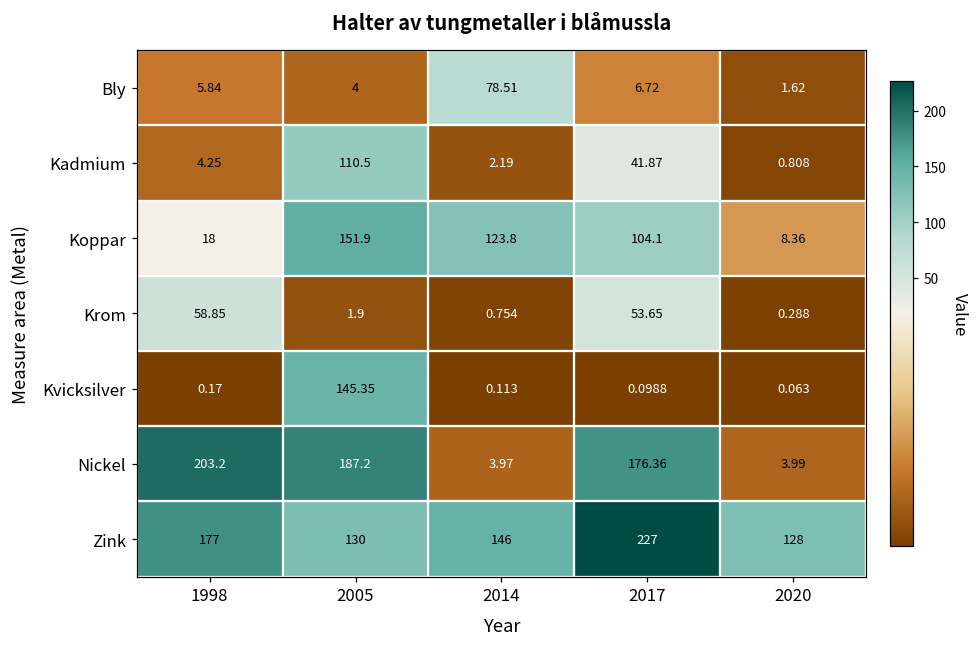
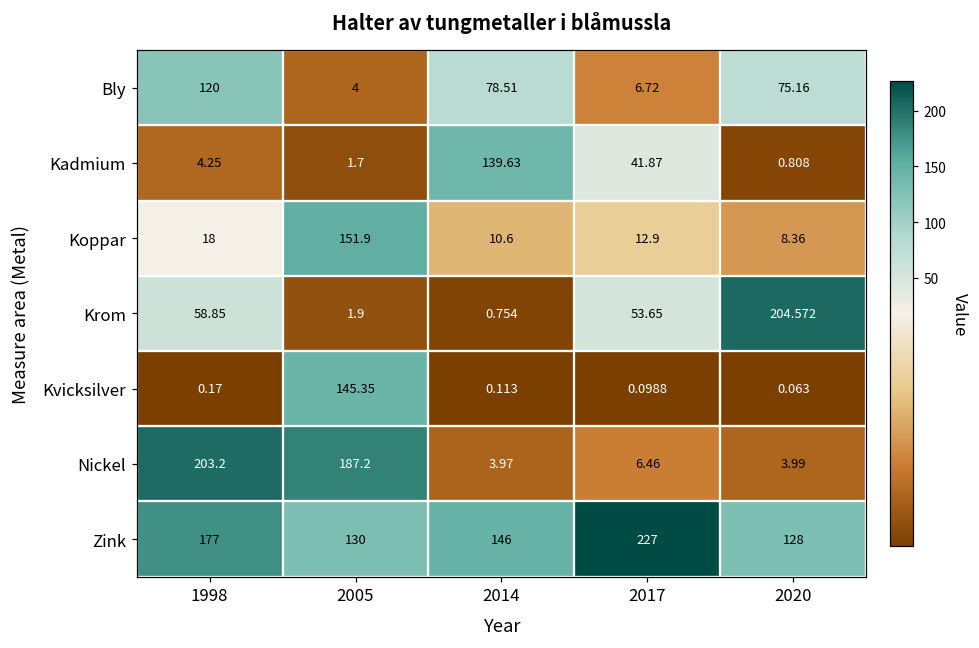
  {
    "Bly": {
-     "1998": 5.84,
+     "1998": 120,
      "2005": 4,
      "2014": 78.51,
      "2017": 6.72,
-     "2020": 1.62
+     "2020": 75.16
    },
    "Kadmium": {
      "1998": 4.25,
-     "2005": 110.5,
-     "2014": 2.19,
+     "2005": 1.7,
+     "2014": 139.63,
      "2017": 41.87,
      "2020": 0.808
    },
    "Koppar": {
      "1998": 18,
      "2005": 151.9,
-     "2014": 123.8,
-     "2017": 104.1,
+     "2014": 10.6,
+     "2017": 12.9,
      "2020": 8.36
    },
    "Krom": {
      "1998": 58.85,
      "2005": 1.9,
      "2014": 0.754,
      "2017": 53.65,
-     "2020": 0.288
+     "2020": 204.572
    },
    "Kvicksilver": {
      "1998": 0.17,
      "2005": 145.35,
      "2014": 0.113,
      "2017": 0.0988,
      "2020": 0.063
    },
    "Nickel": {
      "1998": 203.2,
      "2005": 187.2,
      "2014": 3.97,
-     "2017": 176.36,
+     "2017": 6.46,
      "2020": 3.99
    },
    "Zink": {
      "1998": 177,
      "2005": 130,
      "2014": 146,
      "2017": 227,
      "2020": 128
    }
  }
